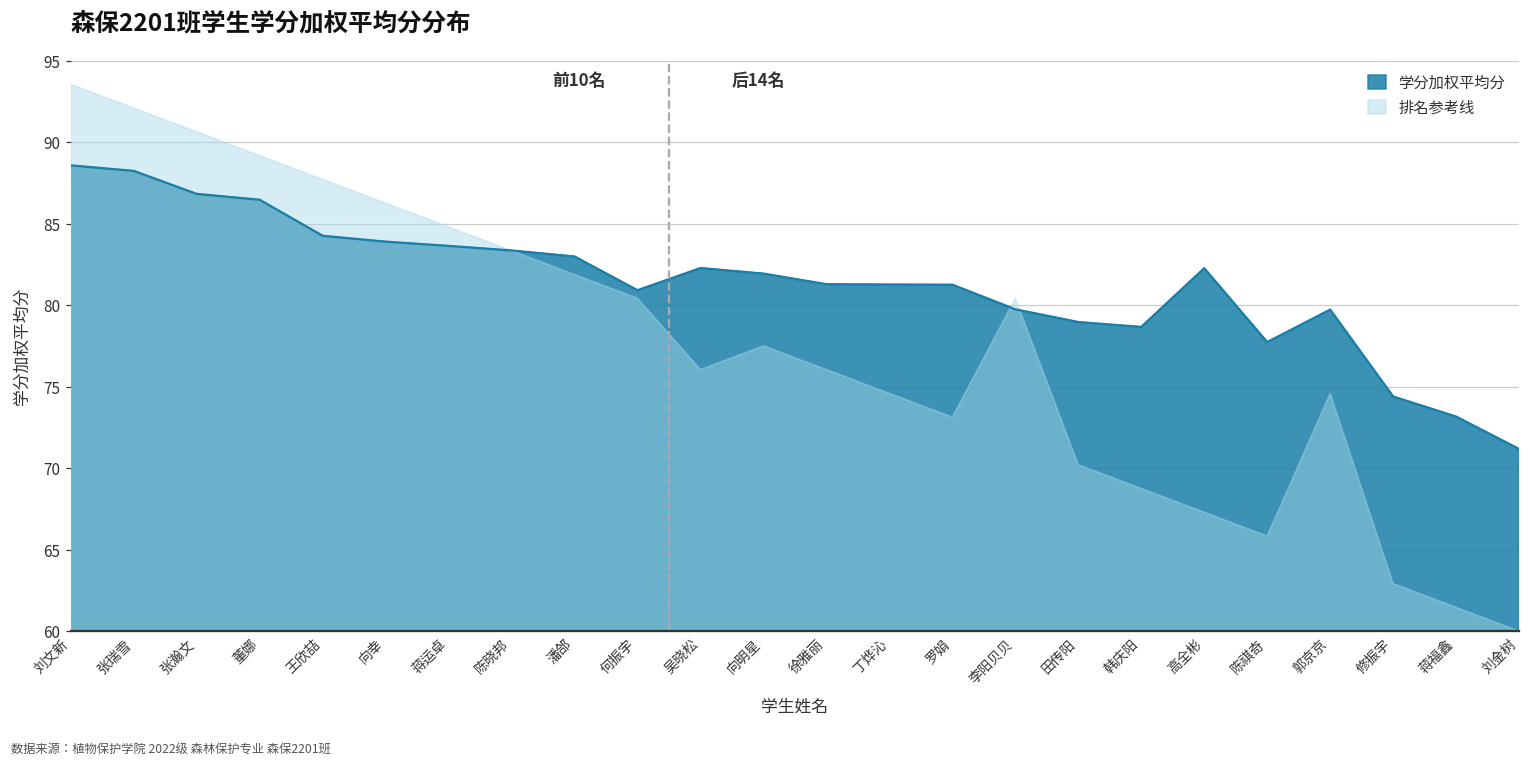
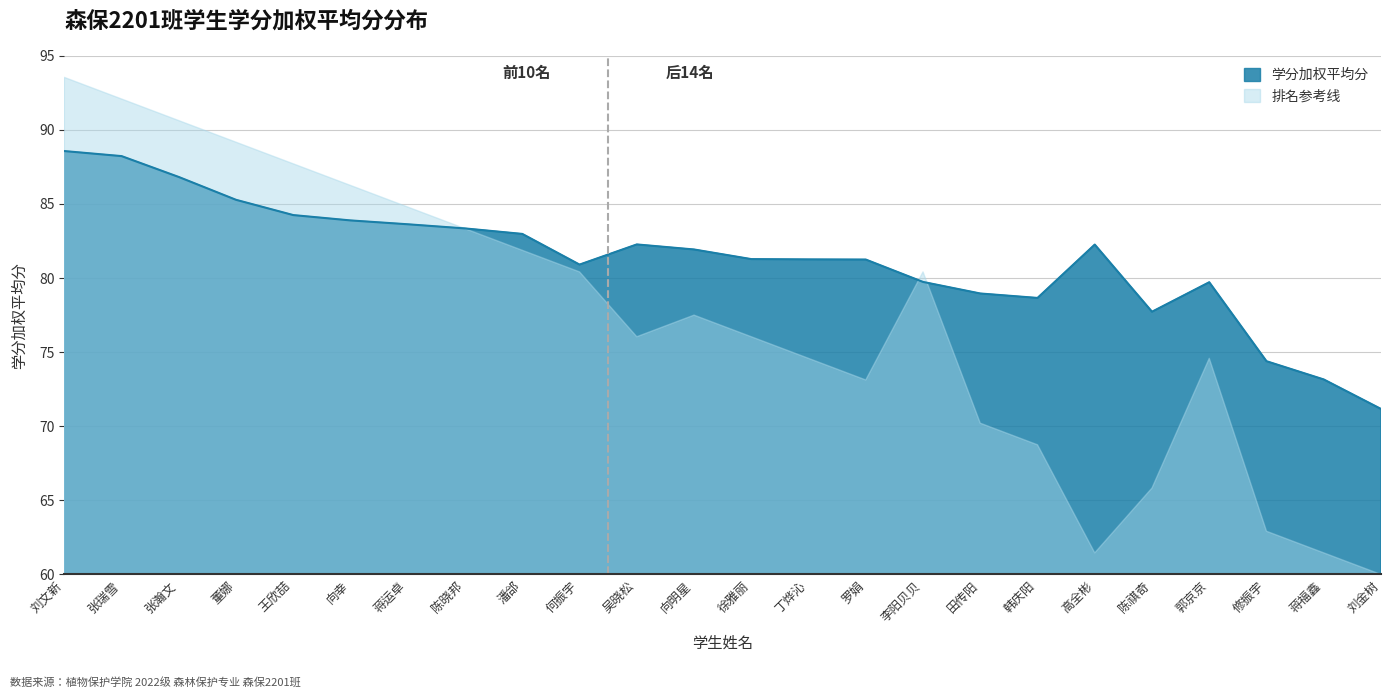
  {
    "学分加权平均分": {
      "刘文新": 88.6,
      "张瑞雪": 88.2,
      "张瀚文": 86.8,
-     "董娜": 86.5,
+     "董娜": 85.3,
      "王欣喆": 84.3,
      "向幸": 83.9,
      "蒋运卓": 83.6,
      "潘郃": 83.0,
      "何振宇": 80.9,
      "吴晓松": 82.3,
      "向明星": 81.9,
      "徐雅丽": 81.3,
      "丁烨沁": 81.3,
      "罗娟": 81.3,
      "李阳贝贝": 79.7,
      "田传阳": 79.0,
      "韩庆阳": 78.7,
      "高全彬": 82.3,
      "陈祺奇": 77.7,
      "郭京京": 79.7,
      "修振宇": 74.4,
      "蒋福鑫": 73.2,
      "刘金树": 71.2
    },
    "排名参考线": {
      "刘文新": 93.5,
      "张瑞雪": 92.1,
      "张瀚文": 90.6,
      "董娜": 89.2,
      "王欣喆": 87.7,
      "向幸": 86.3,
      "蒋运卓": 84.8,
      "潘郃": 81.9,
      "何振宇": 80.4,
      "吴晓松": 76.0,
      "向明星": 77.5,
      "徐雅丽": 76.0,
      "丁烨沁": 74.6,
      "罗娟": 73.1,
      "李阳贝贝": 80.4,
      "田传阳": 70.2,
      "韩庆阳": 68.8,
-     "高全彬": 67.3,
+     "高全彬": 61.5,
      "陈祺奇": 65.8,
      "郭京京": 74.6,
      "修振宇": 62.9,
      "蒋福鑫": 61.5,
      "刘金树": 60.0
    }
  }
